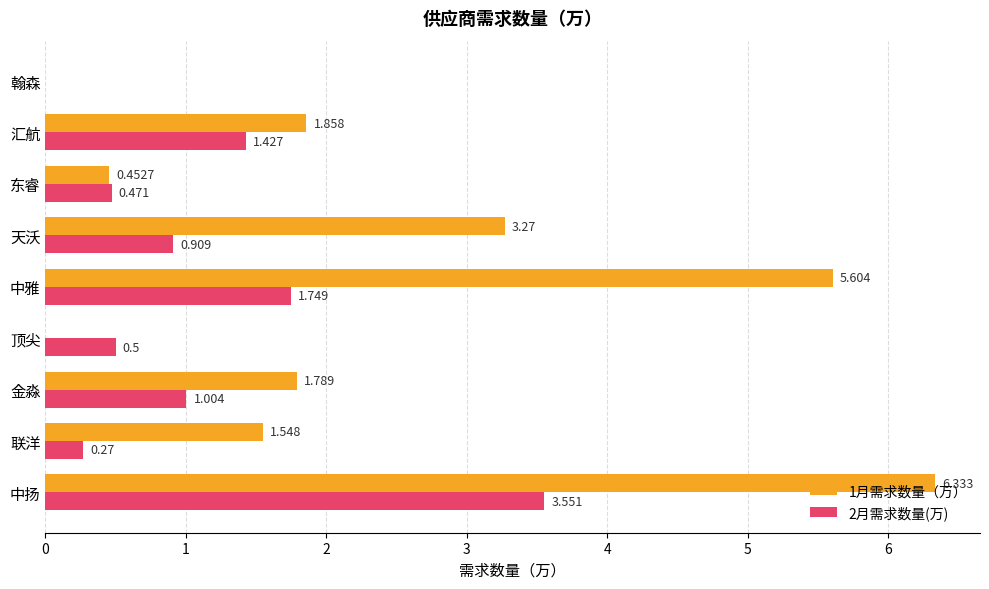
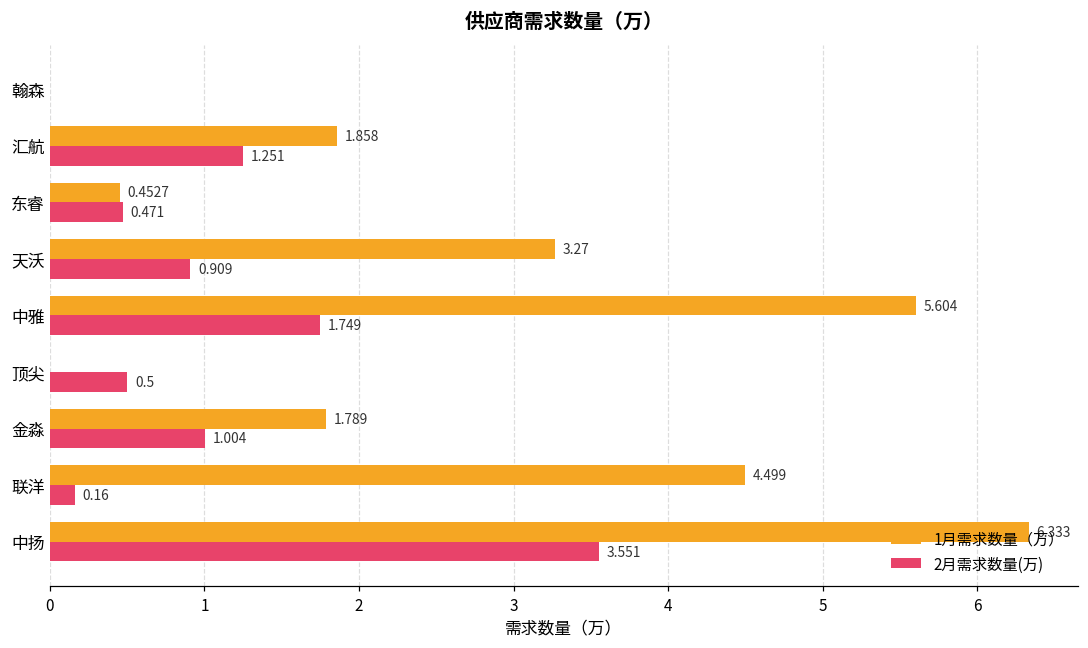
  {
    "1月需求数量（万）": {
      "汇航": 1.858,
      "东睿": 0.4527,
      "天沃": 3.27,
      "中雅": 5.604,
      "金淼": 1.789,
-     "联洋": 1.548,
+     "联洋": 4.499,
      "中扬": 6.333
    },
    "2月需求数量(万)": {
-     "汇航": 1.427,
+     "汇航": 1.251,
      "东睿": 0.471,
      "天沃": 0.909,
      "中雅": 1.749,
      "顶尖": 0.5,
      "金淼": 1.004,
-     "联洋": 0.27,
+     "联洋": 0.16,
      "中扬": 3.551
    }
  }
